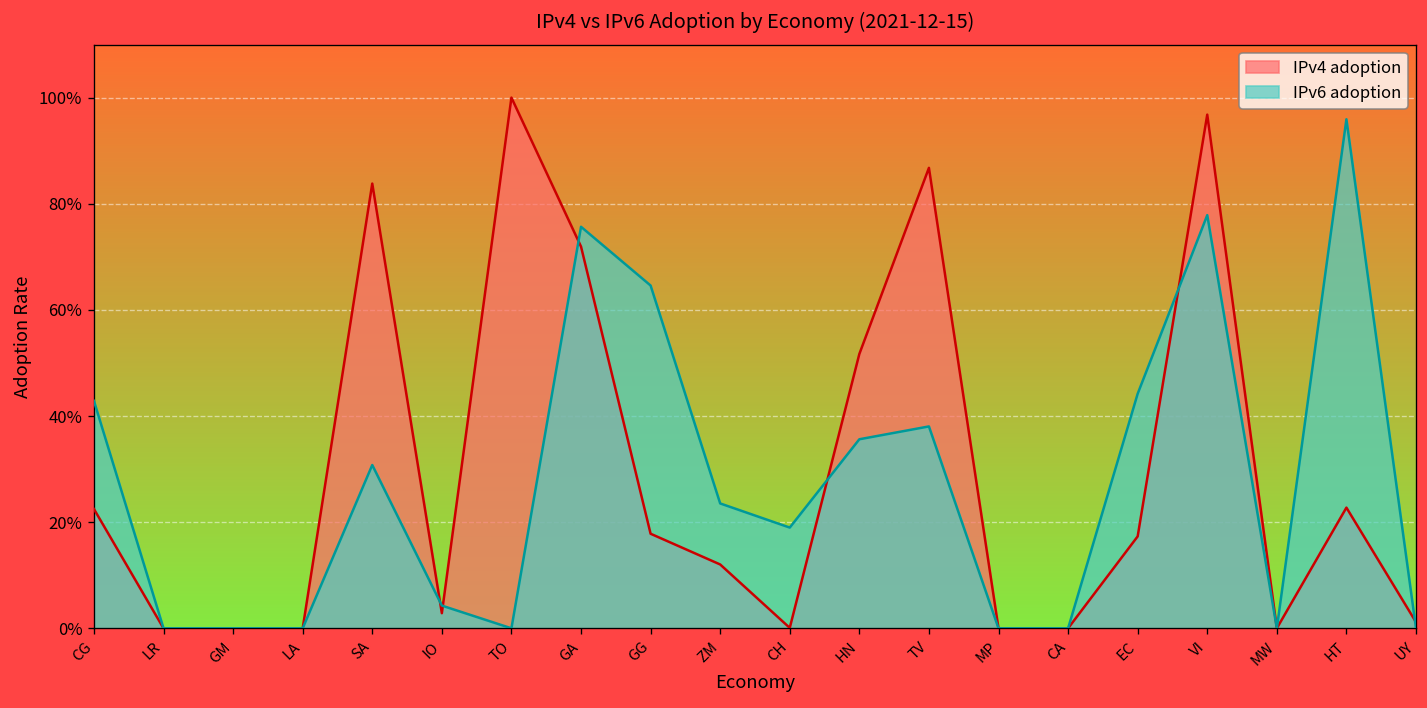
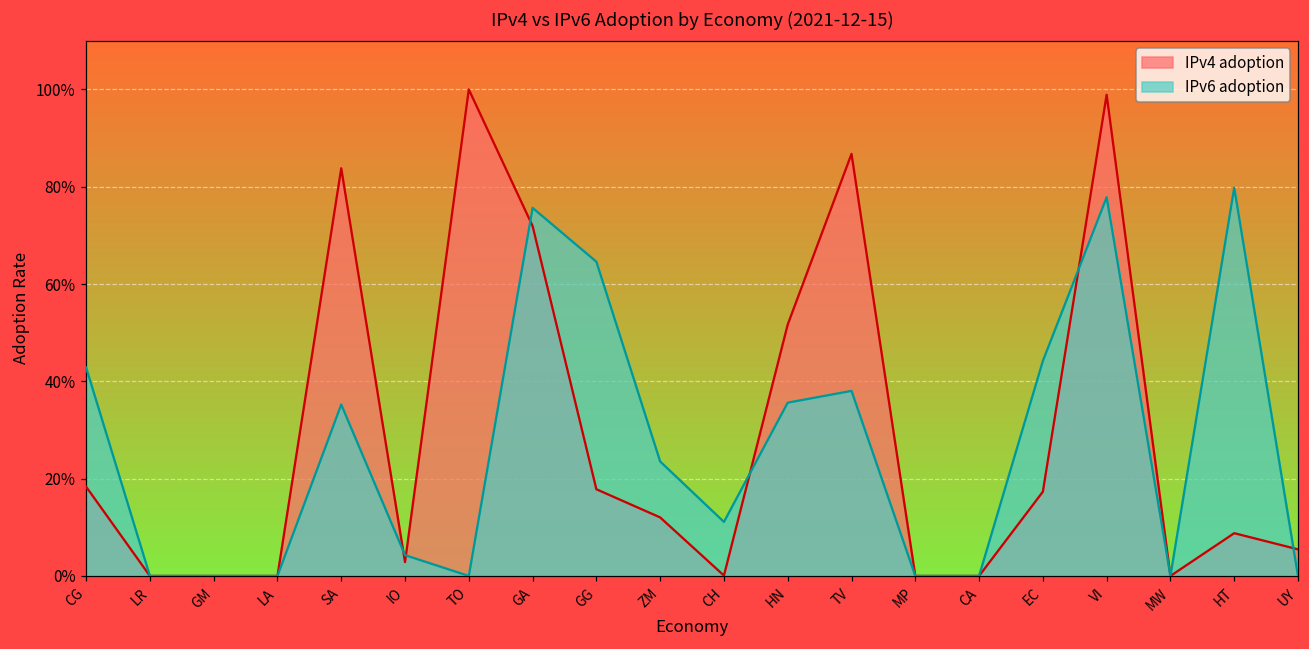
  {
    "IPv4 adoption": {
-     "CG": "22%",
+     "CG": "18%",
      "SA": "84%",
      "IO": "3%",
      "TO": "100%",
      "GA": "72%",
      "GG": "18%",
      "ZM": "12%",
      "CH": "0%",
      "HN": "52%",
      "TV": "87%",
      "EC": "17%",
-     "VI": "97%",
-     "HT": "23%",
-     "UY": "1%"
+     "VI": "99%",
+     "HT": "9%",
+     "UY": "5%"
    },
    "IPv6 adoption": {
      "CG": "43%",
-     "SA": "31%",
+     "SA": "35%",
      "IO": "4%",
      "TO": "0%",
      "GA": "76%",
      "GG": "65%",
      "ZM": "24%",
-     "CH": "19%",
+     "CH": "11%",
      "HN": "36%",
      "TV": "38%",
      "EC": "44%",
      "VI": "78%",
-     "HT": "96%",
+     "HT": "80%",
      "UY": "0%"
    }
  }
